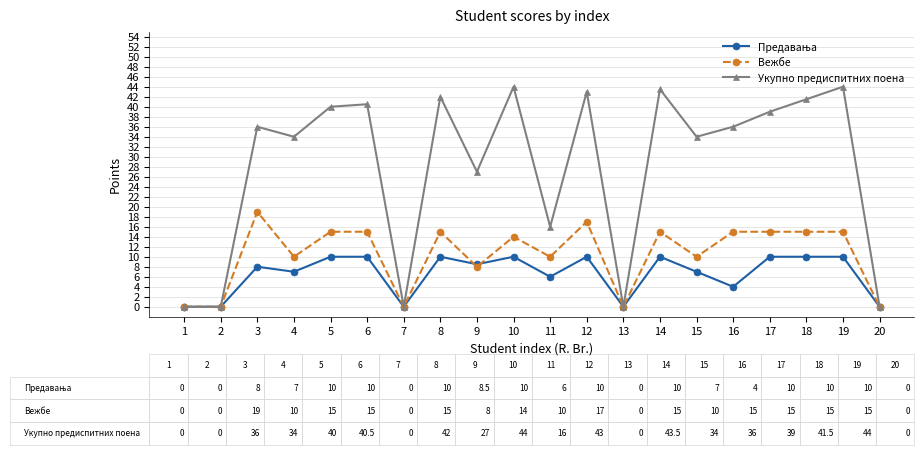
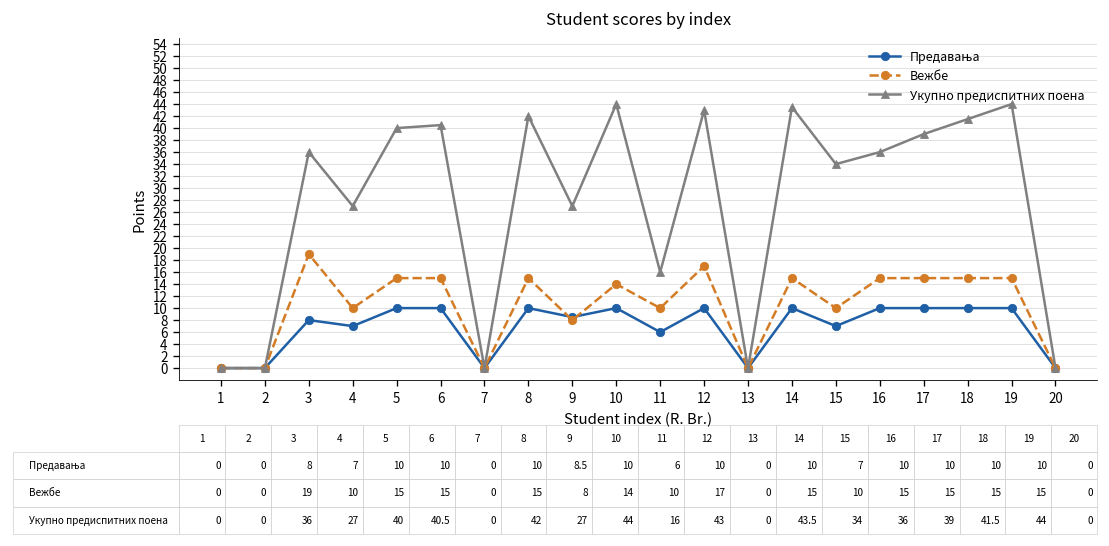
  {
    "Предавања": {
-     "16": 4
+     "16": 10
    },
    "Вежбе": {
      "3": 19,
      "4": 10,
      "5": 15,
      "6": 15,
      "8": 15,
      "10": 14,
      "11": 10,
      "12": 17,
      "14": 15,
      "15": 10,
      "16": 15,
      "17": 15,
      "18": 15,
      "19": 15
    },
    "Укупно предиспитних поена": {
-     "4": 34
+     "4": 27
    }
  }
